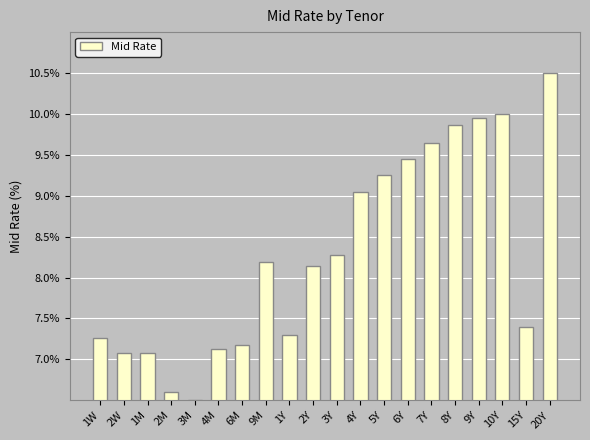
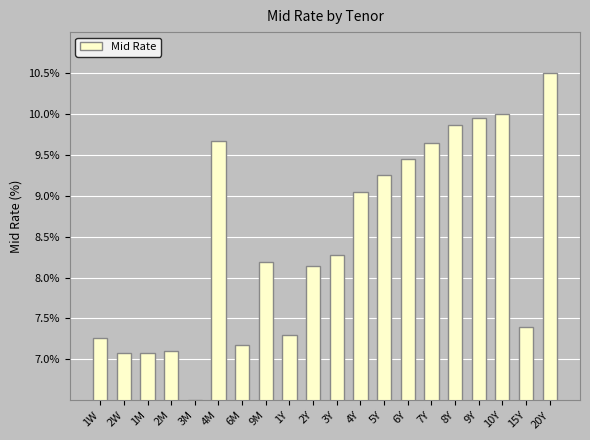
  {
    "1W": "7.3%",
    "2W": "7.1%",
    "1M": "7.1%",
-   "2M": "6.6%",
+   "2M": "7.1%",
    "3M": "6.5%",
-   "4M": "7.1%",
+   "4M": "9.7%",
    "6M": "7.2%",
    "9M": "8.2%",
    "1Y": "7.3%",
    "2Y": "8.1%",
    "3Y": "8.3%",
    "4Y": "9.1%",
    "5Y": "9.3%",
    "6Y": "9.5%",
    "7Y": "9.7%",
    "8Y": "9.9%",
    "9Y": "10.0%",
    "10Y": "10.0%",
    "15Y": "7.4%",
    "20Y": "10.5%"
  }
